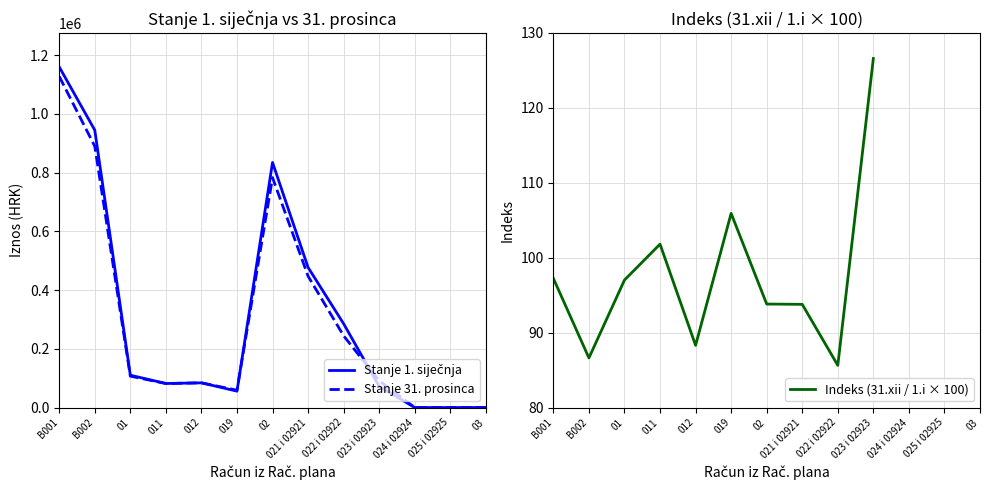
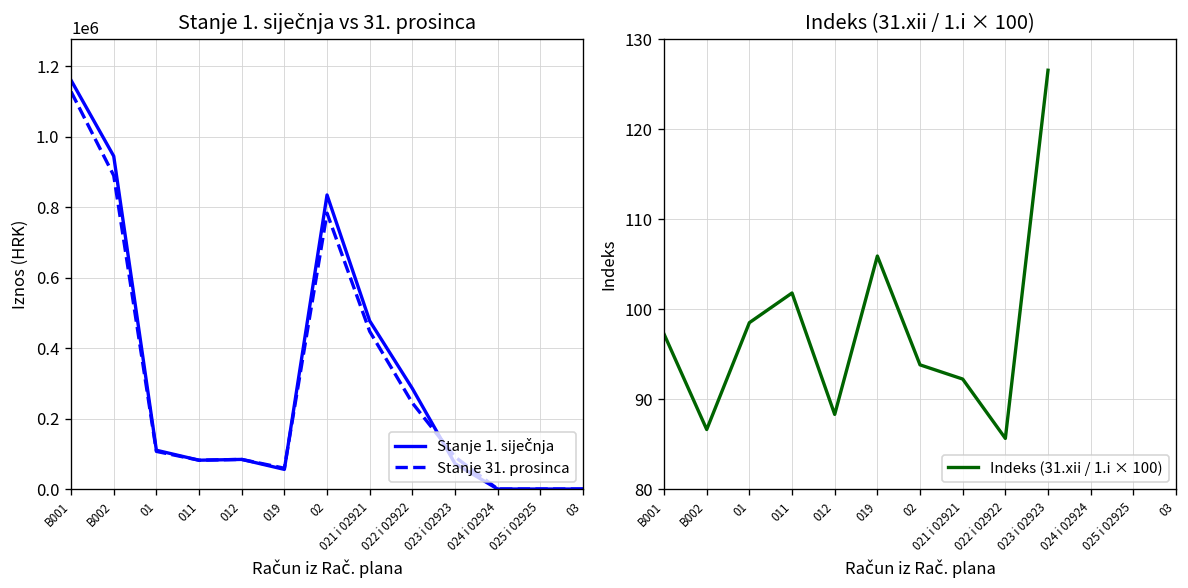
  {
    "Indeks (31.xii / 1.i × 100)": {
      "B001": 97,
      "B002": 87,
-     "01": 97,
+     "01": 99,
      "011": 102,
      "012": 88,
      "019": 106,
      "02": 94,
-     "021 i 02921": 94,
+     "021 i 02921": 92,
      "022 i 02922": 86,
      "023 i 02923": 127
    }
  }
